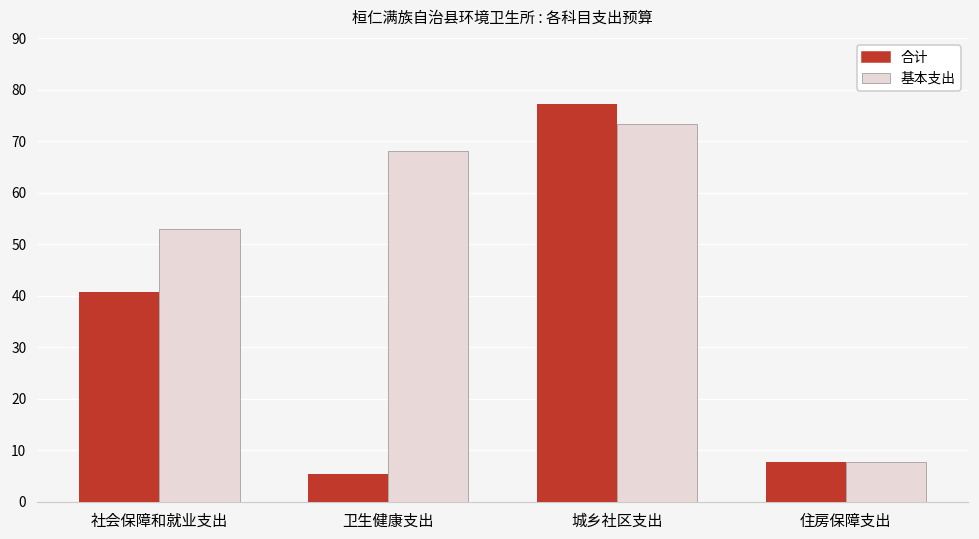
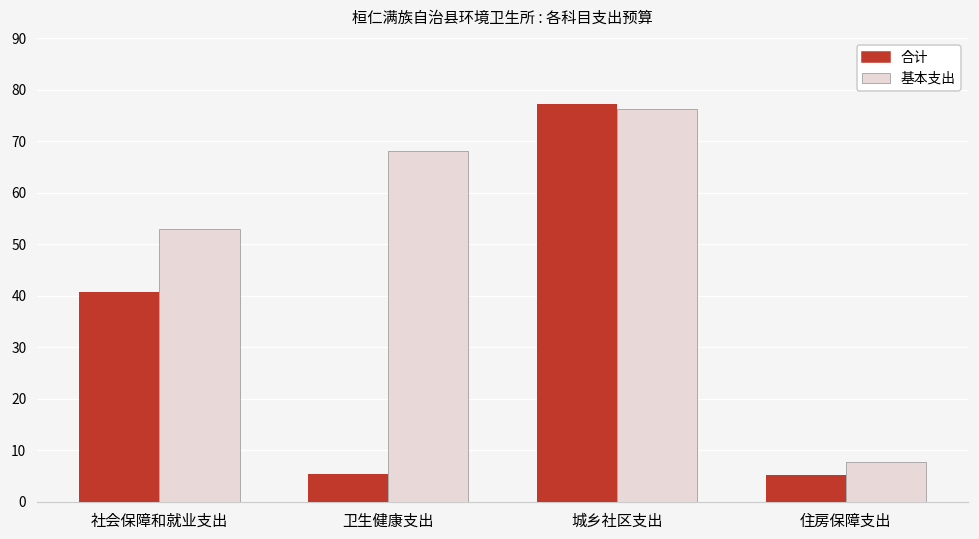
  {
    "合计": {
      "社会保障和就业支出": 41,
      "卫生健康支出": 5,
      "城乡社区支出": 77,
-     "住房保障支出": 8
+     "住房保障支出": 5
    },
    "基本支出": {
      "社会保障和就业支出": 53,
      "卫生健康支出": 68,
-     "城乡社区支出": 73,
+     "城乡社区支出": 76,
      "住房保障支出": 8
    }
  }
